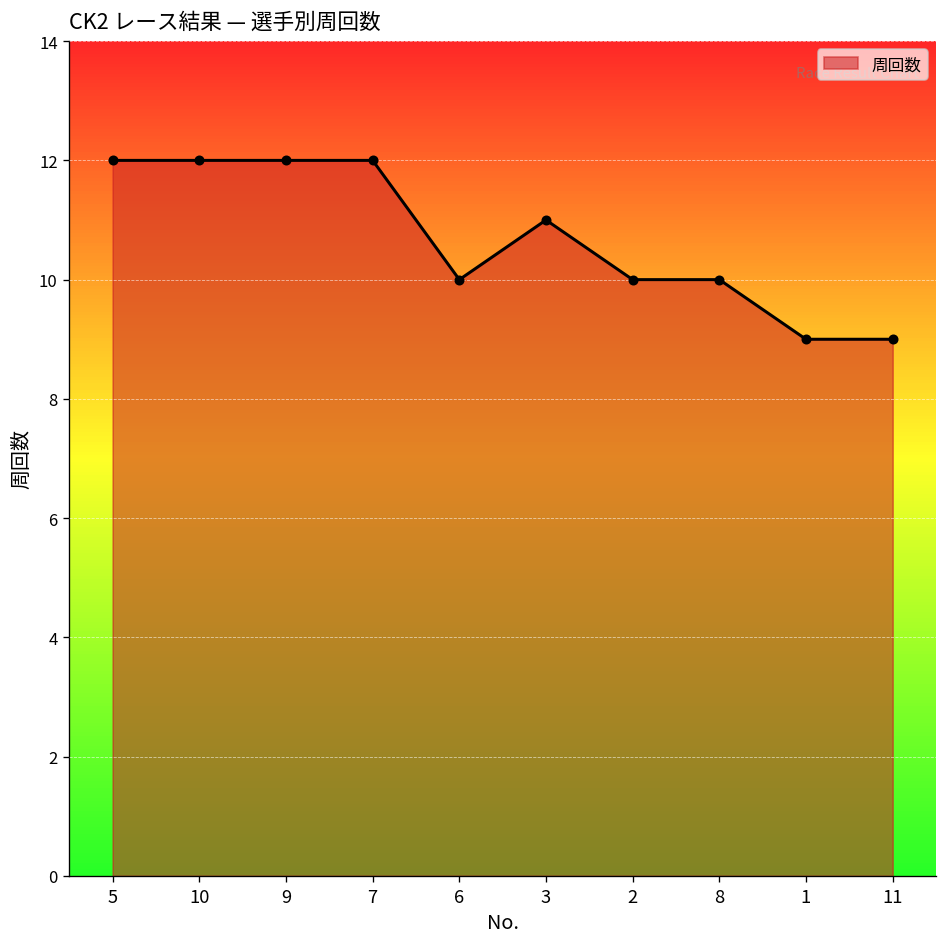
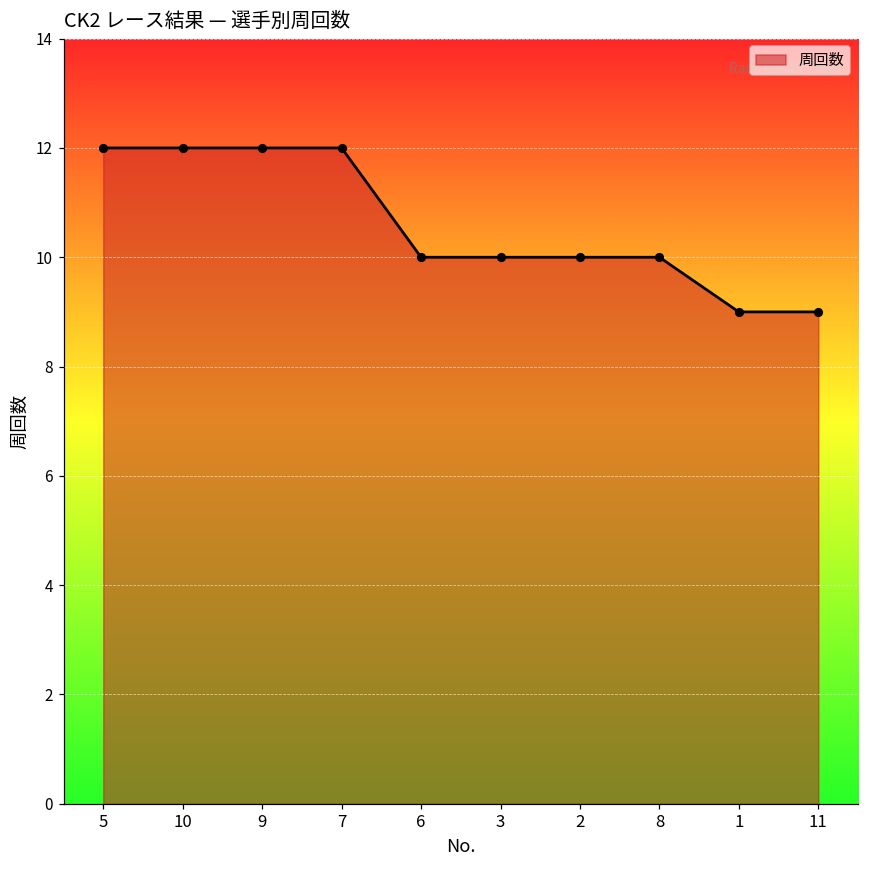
  {
    "5": 12,
    "10": 12,
    "9": 12,
    "7": 12,
    "6": 10,
-   "3": 11,
+   "3": 10,
    "2": 10,
    "8": 10,
    "1": 9,
    "11": 9
  }
